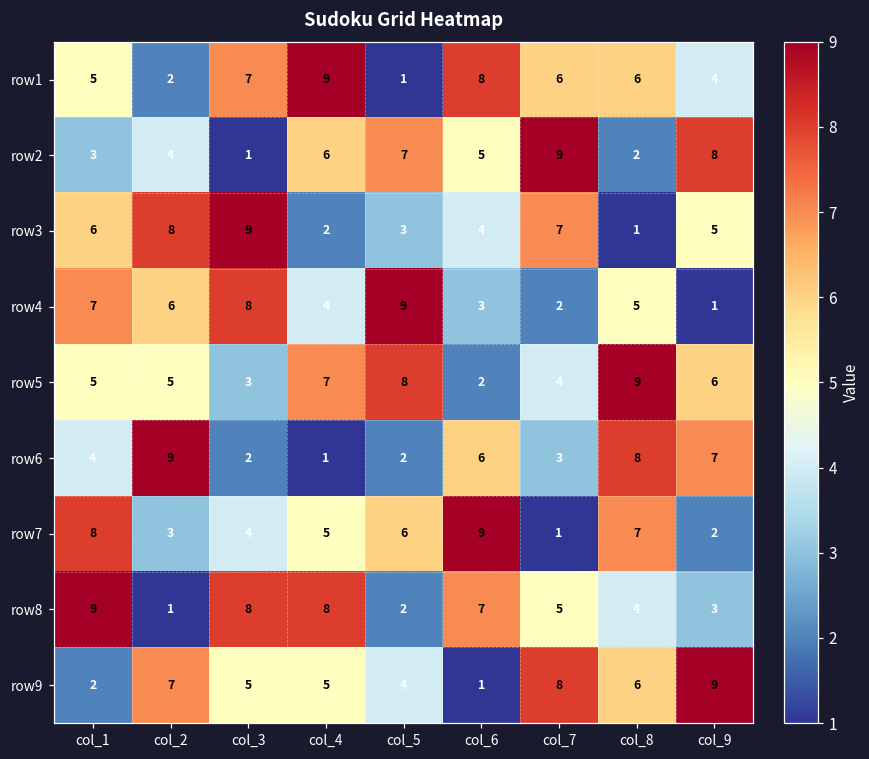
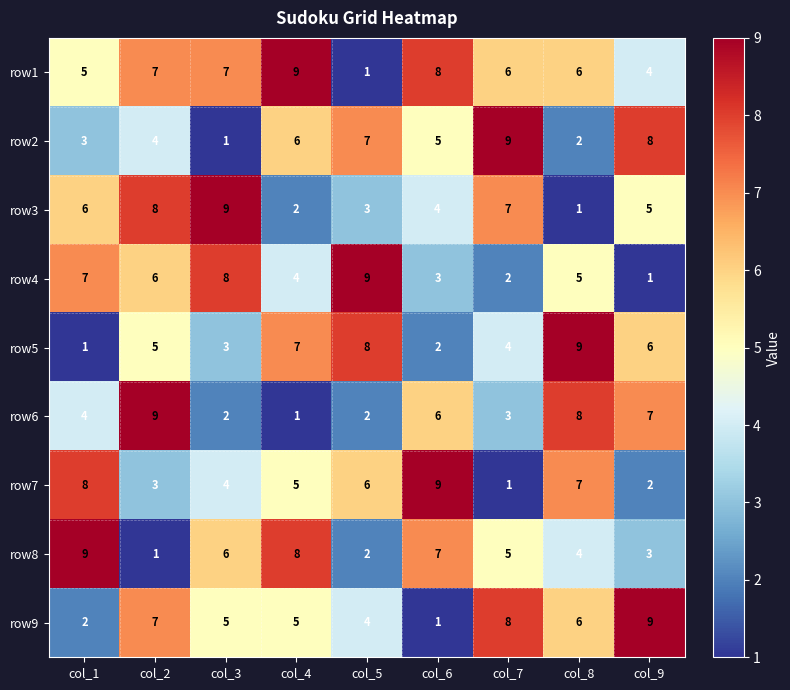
  {
    "row1": {
      "col_1": 5,
-     "col_2": 2,
+     "col_2": 7,
      "col_3": 7,
      "col_4": 9,
      "col_5": 1,
      "col_6": 8,
      "col_7": 6,
      "col_8": 6
    },
    "row2": {
      "col_1": 3,
      "col_3": 1,
      "col_4": 6,
      "col_5": 7,
      "col_6": 5,
      "col_7": 9,
      "col_8": 2,
      "col_9": 8
    },
    "row3": {
      "col_1": 6,
      "col_2": 8,
      "col_3": 9,
      "col_4": 2,
      "col_5": 3,
      "col_7": 7,
      "col_8": 1,
      "col_9": 5
    },
    "row4": {
      "col_1": 7,
      "col_2": 6,
      "col_3": 8,
      "col_5": 9,
      "col_6": 3,
      "col_7": 2,
      "col_8": 5,
      "col_9": 1
    },
    "row5": {
-     "col_1": 5,
+     "col_1": 1,
      "col_2": 5,
      "col_3": 3,
      "col_4": 7,
      "col_5": 8,
      "col_6": 2,
      "col_8": 9,
      "col_9": 6
    },
    "row6": {
      "col_2": 9,
      "col_3": 2,
      "col_4": 1,
      "col_5": 2,
      "col_6": 6,
      "col_7": 3,
      "col_8": 8,
      "col_9": 7
    },
    "row7": {
      "col_1": 8,
      "col_2": 3,
      "col_4": 5,
      "col_5": 6,
      "col_6": 9,
      "col_7": 1,
      "col_8": 7,
      "col_9": 2
    },
    "row8": {
      "col_1": 9,
      "col_2": 1,
-     "col_3": 8,
+     "col_3": 6,
      "col_4": 8,
      "col_5": 2,
      "col_6": 7,
      "col_7": 5,
      "col_9": 3
    },
    "row9": {
      "col_1": 2,
      "col_2": 7,
      "col_3": 5,
      "col_4": 5,
      "col_6": 1,
      "col_7": 8,
      "col_8": 6,
      "col_9": 9
    }
  }
